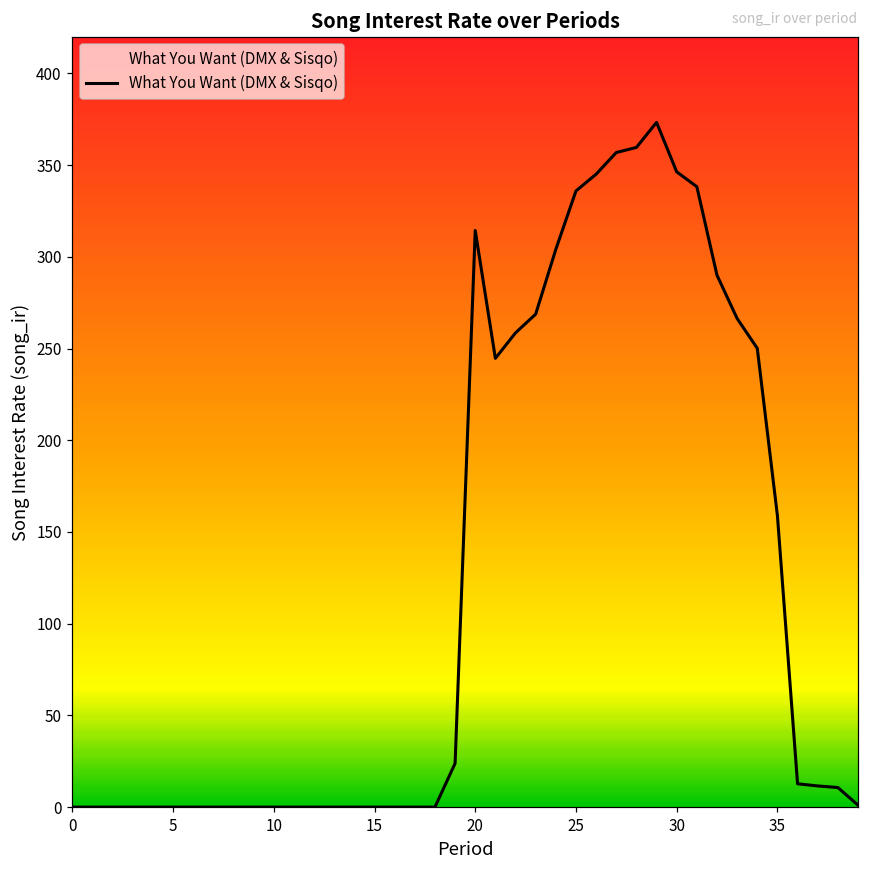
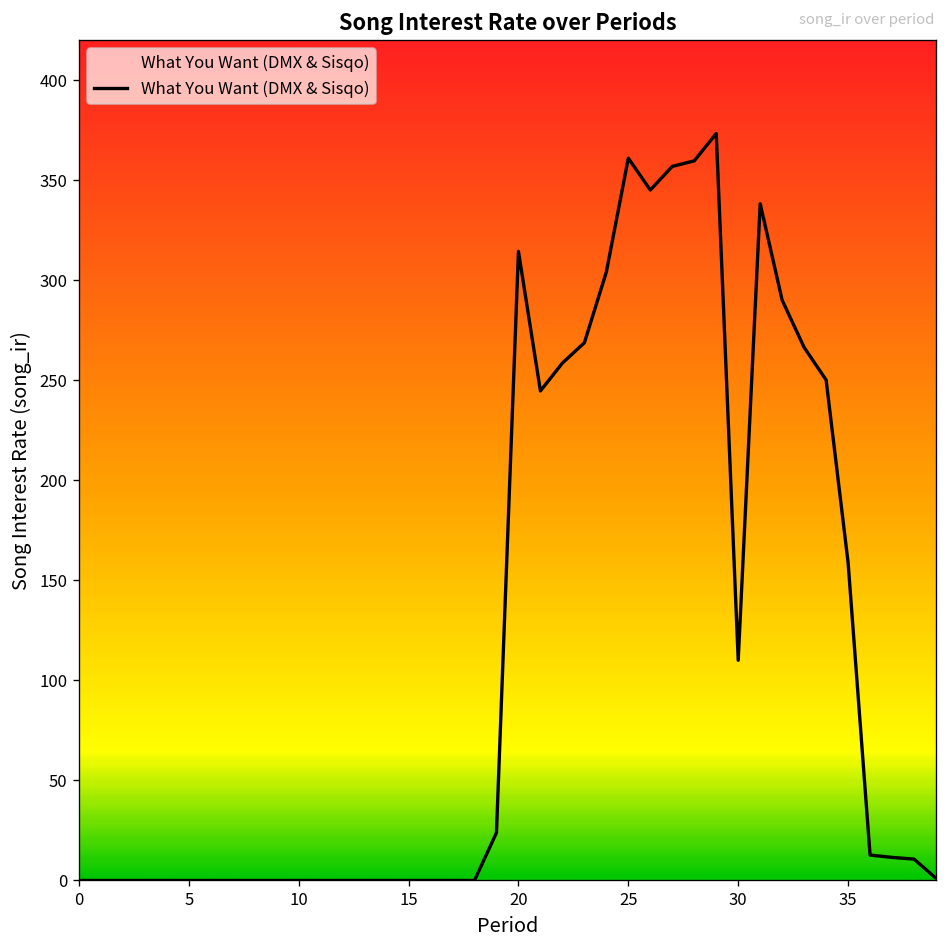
  {
    "0": 0,
    "5": 0,
    "10": 0,
    "15": 0,
    "20": 314,
-   "25": 336,
-   "30": 346,
+   "25": 361,
+   "30": 110,
    "35": 159
  }
